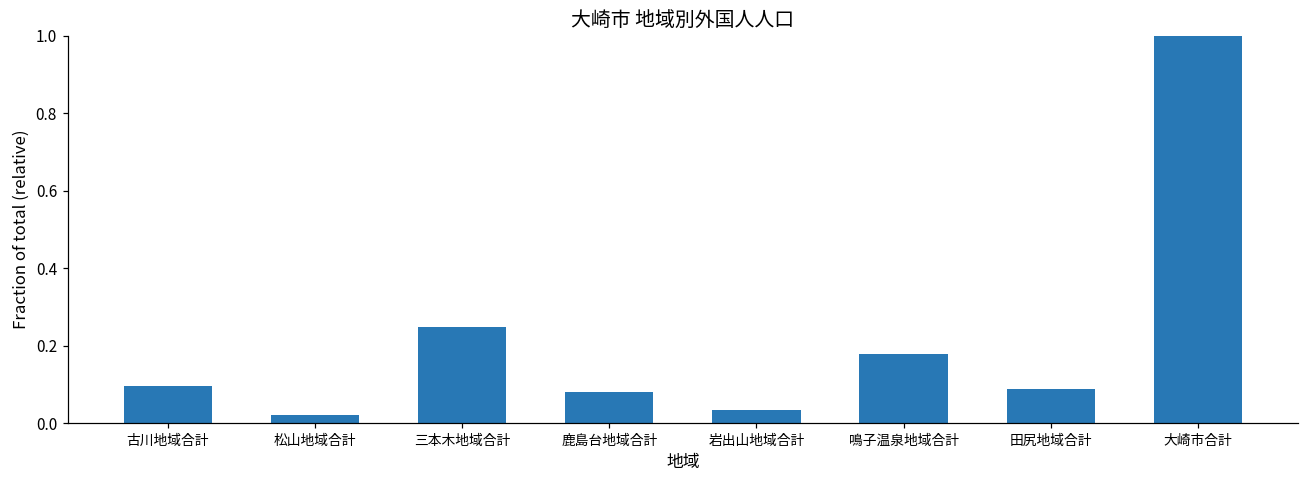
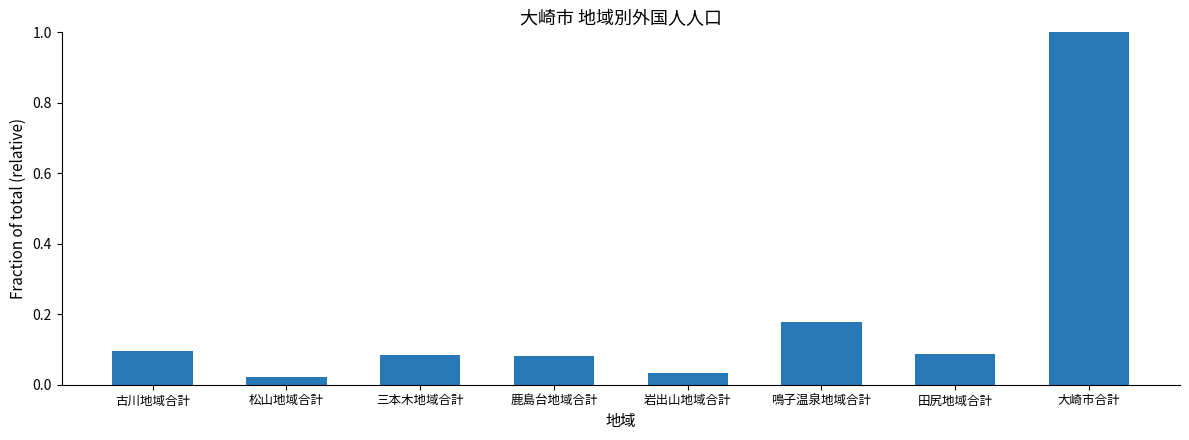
  {
    "古川地域合計": 0.10,
    "松山地域合計": 0.02,
-   "三本木地域合計": 0.25,
+   "三本木地域合計": 0.08,
    "鹿島台地域合計": 0.08,
    "岩出山地域合計": 0.03,
    "鳴子温泉地域合計": 0.18,
    "田尻地域合計": 0.09,
    "大崎市合計": 1.00
  }
